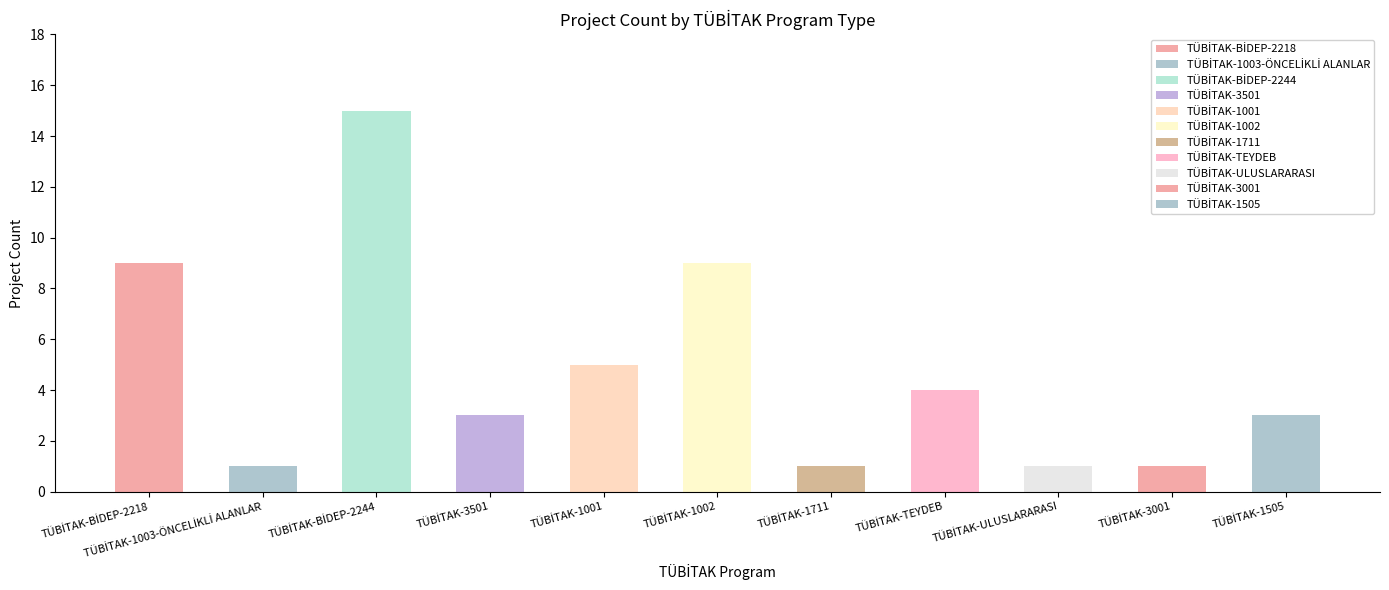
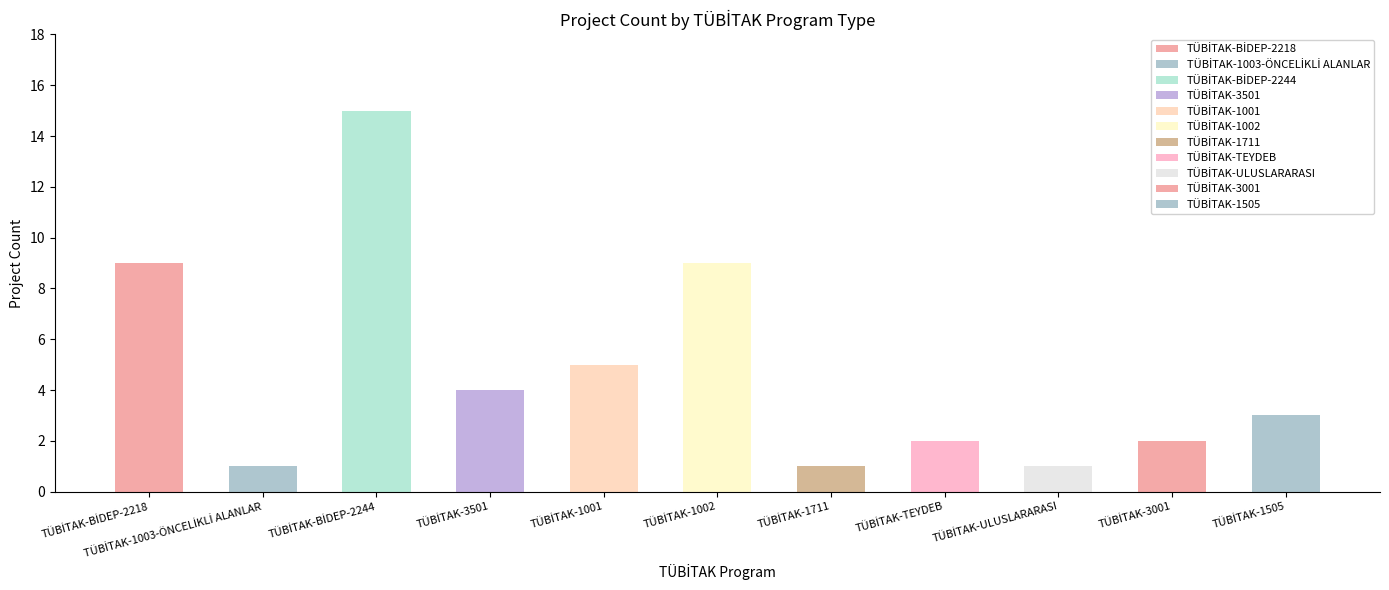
  {
    "TÜBİTAK-BİDEP-2218": 9,
    "TÜBİTAK-1003-ÖNCELİKLİ ALANLAR": 1,
    "TÜBİTAK-BİDEP-2244": 15,
-   "TÜBİTAK-3501": 3,
+   "TÜBİTAK-3501": 4,
    "TÜBİTAK-1001": 5,
    "TÜBİTAK-1002": 9,
    "TÜBİTAK-1711": 1,
-   "TÜBİTAK-TEYDEB": 4,
+   "TÜBİTAK-TEYDEB": 2,
    "TÜBİTAK-ULUSLARARASI": 1,
-   "TÜBİTAK-3001": 1,
+   "TÜBİTAK-3001": 2,
    "TÜBİTAK-1505": 3
  }
